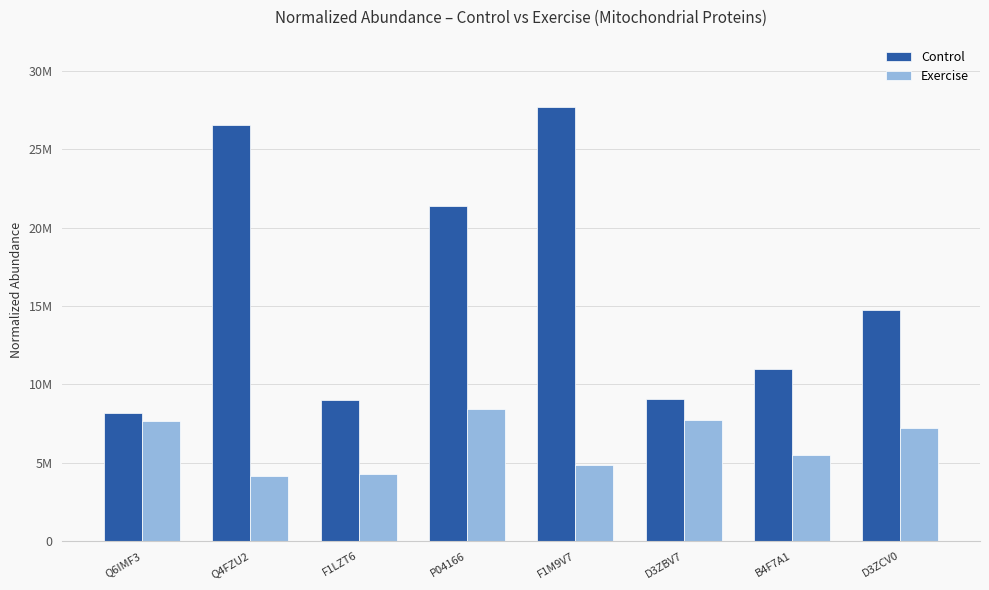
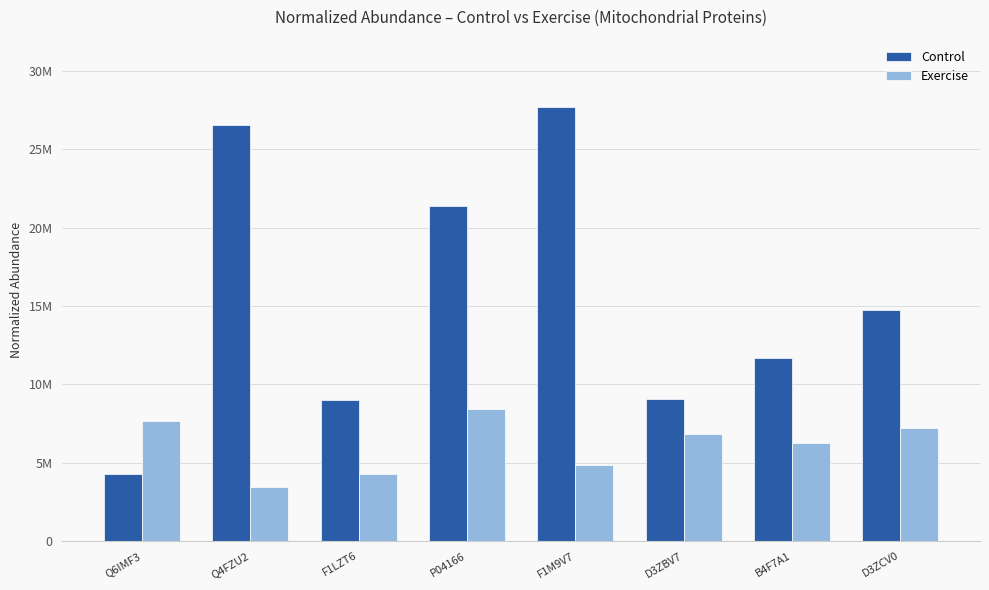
  {
    "Control": {
-     "Q6IMF3": 8200000,
+     "Q6IMF3": 4300000,
      "Q4FZU2": 26600000,
      "F1LZT6": 9000000,
      "P04166": 21400000,
      "F1M9V7": 27700000,
      "D3ZBV7": 9100000,
-     "B4F7A1": 11000000,
+     "B4F7A1": 11700000,
      "D3ZCV0": 14700000
    },
    "Exercise": {
      "Q6IMF3": 7600000,
-     "Q4FZU2": 4100000,
+     "Q4FZU2": 3400000,
      "F1LZT6": 4200000,
      "P04166": 8400000,
      "F1M9V7": 4800000,
-     "D3ZBV7": 7700000,
-     "B4F7A1": 5500000,
+     "D3ZBV7": 6800000,
+     "B4F7A1": 6300000,
      "D3ZCV0": 7200000
    }
  }
